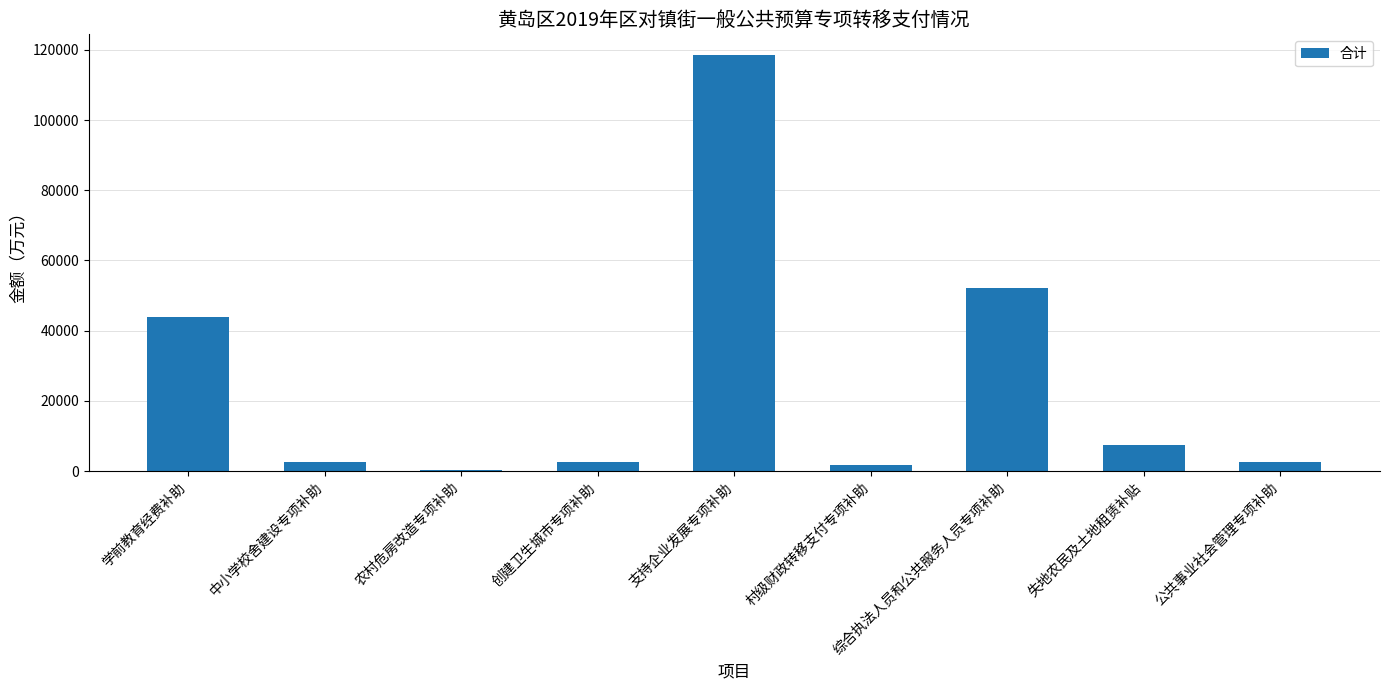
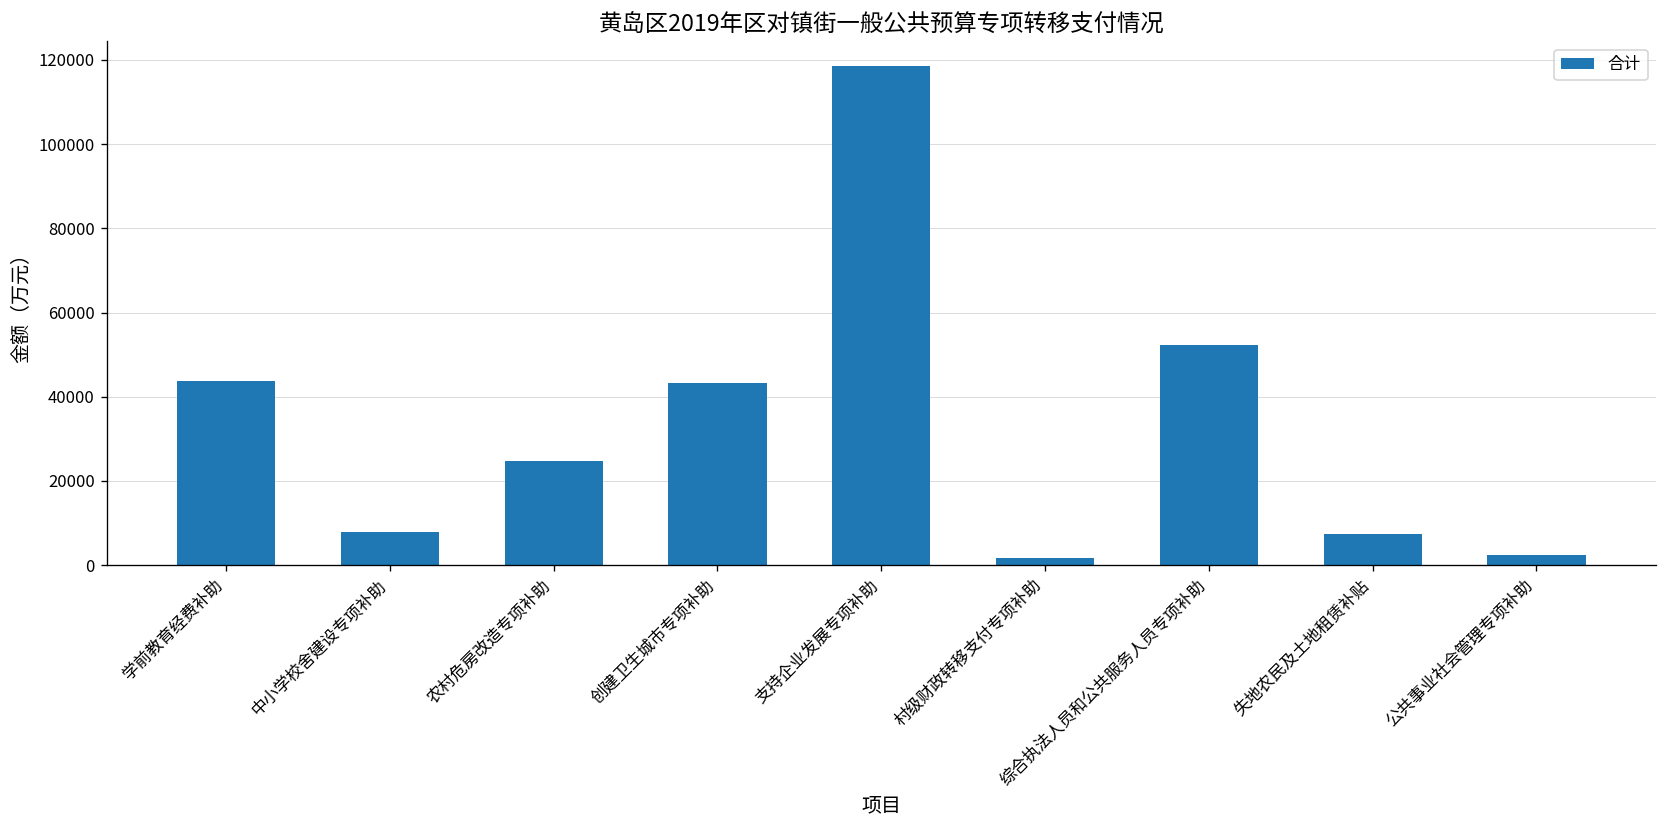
  {
    "学前教育经费补助": 44000,
-   "中小学校舍建设专项补助": 3000,
-   "农村危房改造专项补助": 0,
-   "创建卫生城市专项补助": 3000,
+   "中小学校舍建设专项补助": 8000,
+   "农村危房改造专项补助": 25000,
+   "创建卫生城市专项补助": 43000,
    "支持企业发展专项补助": 118000,
    "村级财政转移支付专项补助": 2000,
    "综合执法人员和公共服务人员专项补助": 52000,
    "失地农民及土地租赁补贴": 7000,
    "公共事业社会管理专项补助": 2000
  }
